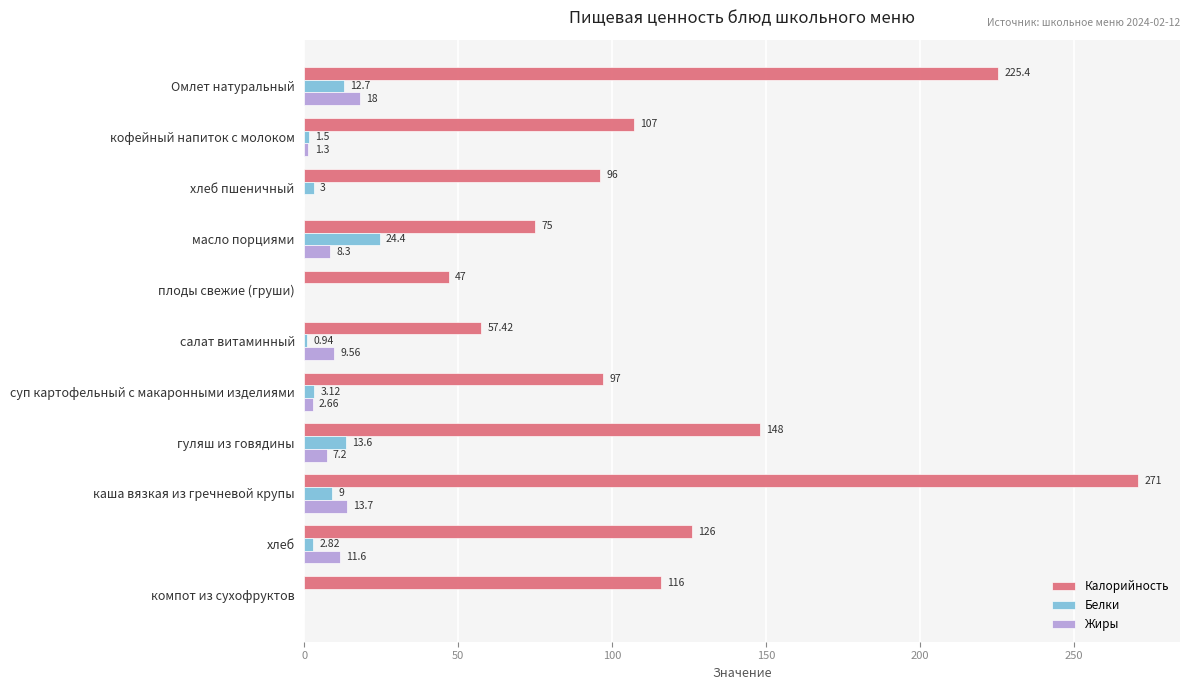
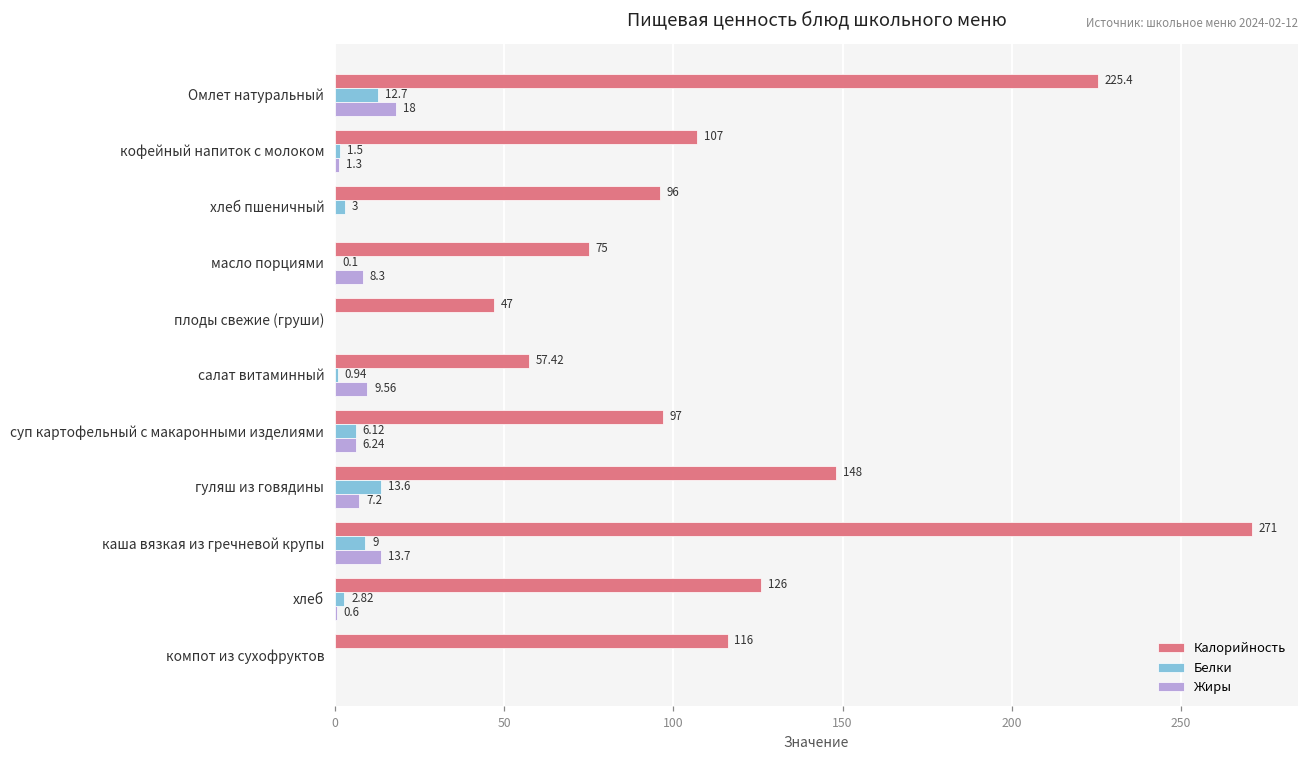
  {
    "Калорийность": {
      "Омлет натуральный": 225.4,
      "кофейный напиток с молоком": 107,
      "хлеб пшеничный": 96,
      "масло порциями": 75,
      "плоды свежие (груши)": 47,
      "салат витаминный": 57.42,
      "суп картофельный с макаронными изделиями": 97,
      "гуляш из говядины": 148,
      "каша вязкая из гречневой крупы": 271,
      "хлеб": 126,
      "компот из сухофруктов": 116
    },
    "Белки": {
      "Омлет натуральный": 12.7,
      "кофейный напиток с молоком": 1.5,
      "хлеб пшеничный": 3,
-     "масло порциями": 24.4,
+     "масло порциями": 0.1,
      "салат витаминный": 0.94,
-     "суп картофельный с макаронными изделиями": 3.12,
+     "суп картофельный с макаронными изделиями": 6.12,
      "гуляш из говядины": 13.6,
      "каша вязкая из гречневой крупы": 9,
      "хлеб": 2.82
    },
    "Жиры": {
      "Омлет натуральный": 18,
      "кофейный напиток с молоком": 1.3,
      "масло порциями": 8.3,
      "салат витаминный": 9.56,
-     "суп картофельный с макаронными изделиями": 2.66,
+     "суп картофельный с макаронными изделиями": 6.24,
      "гуляш из говядины": 7.2,
      "каша вязкая из гречневой крупы": 13.7,
-     "хлеб": 11.6
+     "хлеб": 0.6
    }
  }
